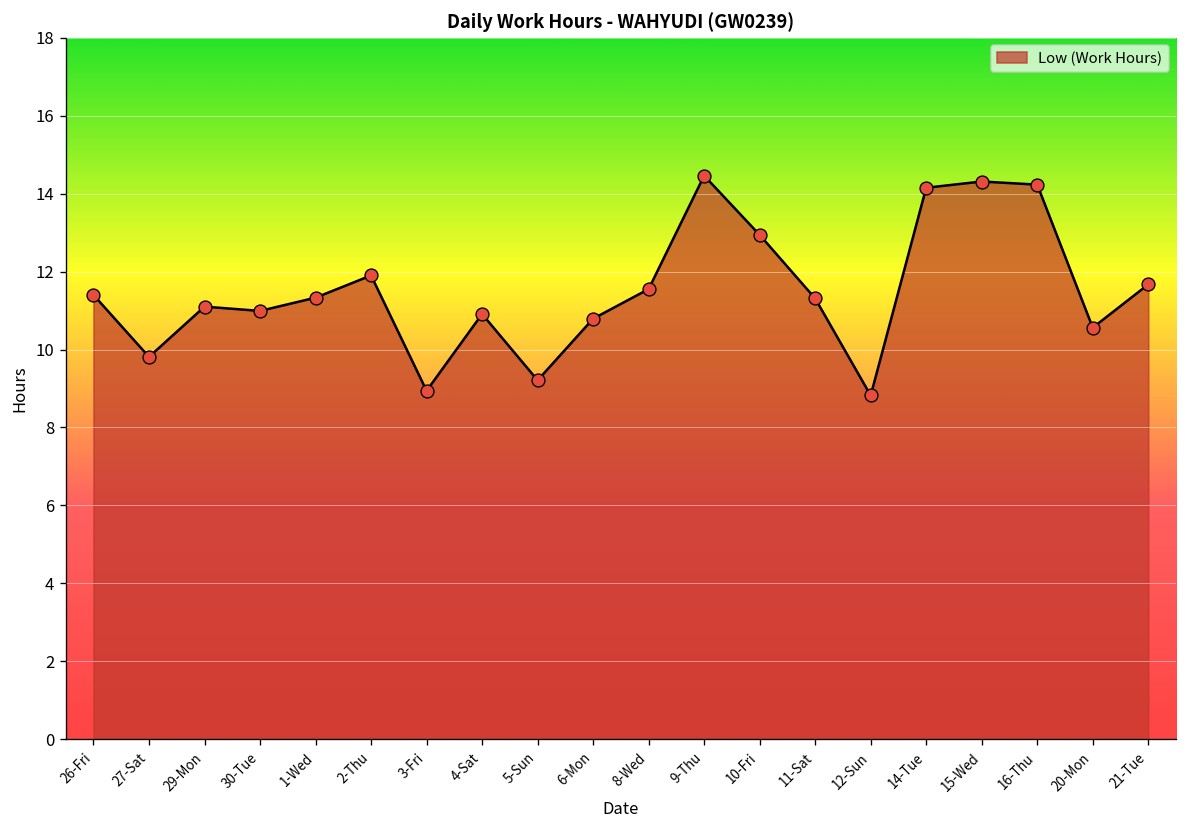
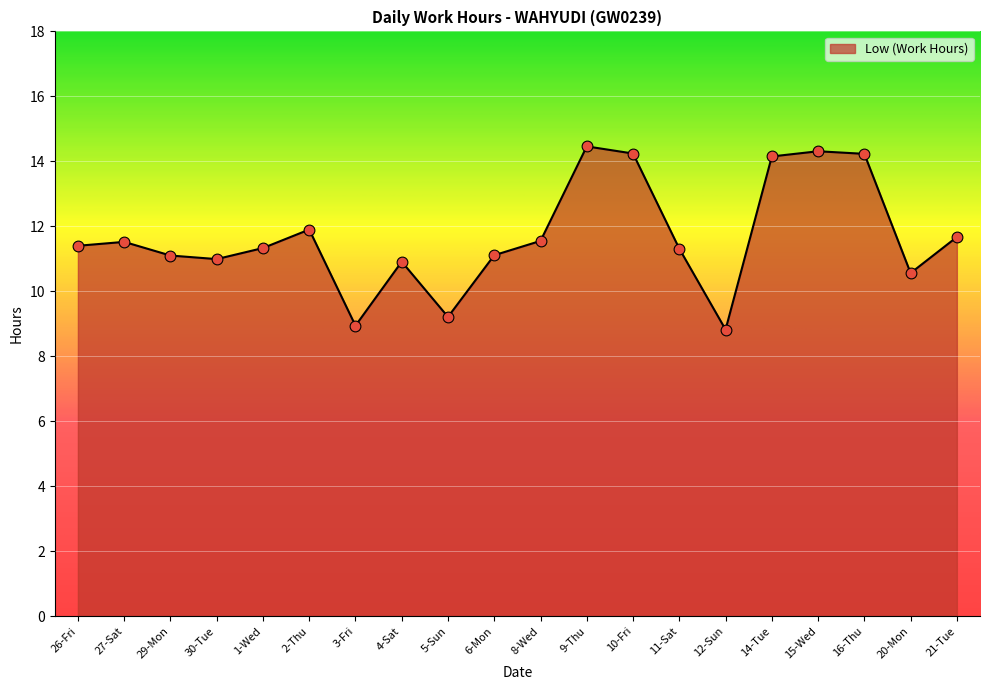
  {
    "26-Fri": 11.4,
-   "27-Sat": 9.8,
+   "27-Sat": 11.5,
    "29-Mon": 11.1,
    "30-Tue": 11.0,
    "1-Wed": 11.3,
    "2-Thu": 11.9,
    "3-Fri": 8.9,
    "4-Sat": 10.9,
    "5-Sun": 9.2,
-   "6-Mon": 10.8,
+   "6-Mon": 11.1,
    "8-Wed": 11.6,
    "9-Thu": 14.5,
-   "10-Fri": 12.9,
+   "10-Fri": 14.2,
    "11-Sat": 11.3,
    "12-Sun": 8.8,
    "14-Tue": 14.2,
    "15-Wed": 14.3,
    "16-Thu": 14.2,
    "20-Mon": 10.6,
    "21-Tue": 11.7
  }
